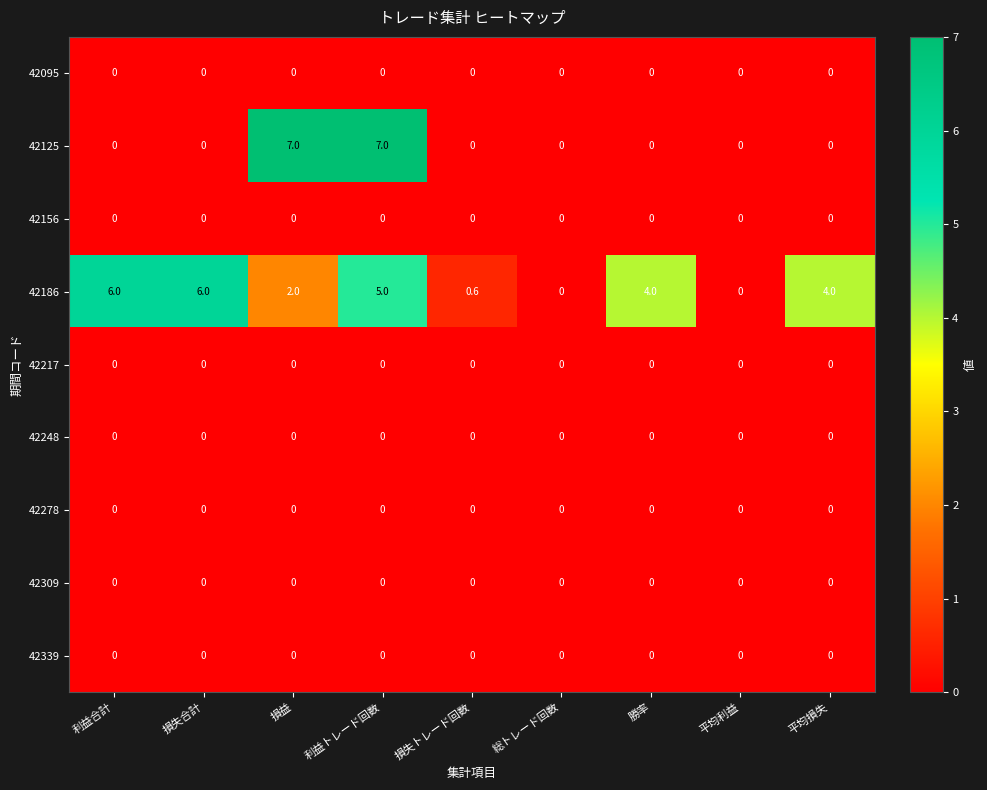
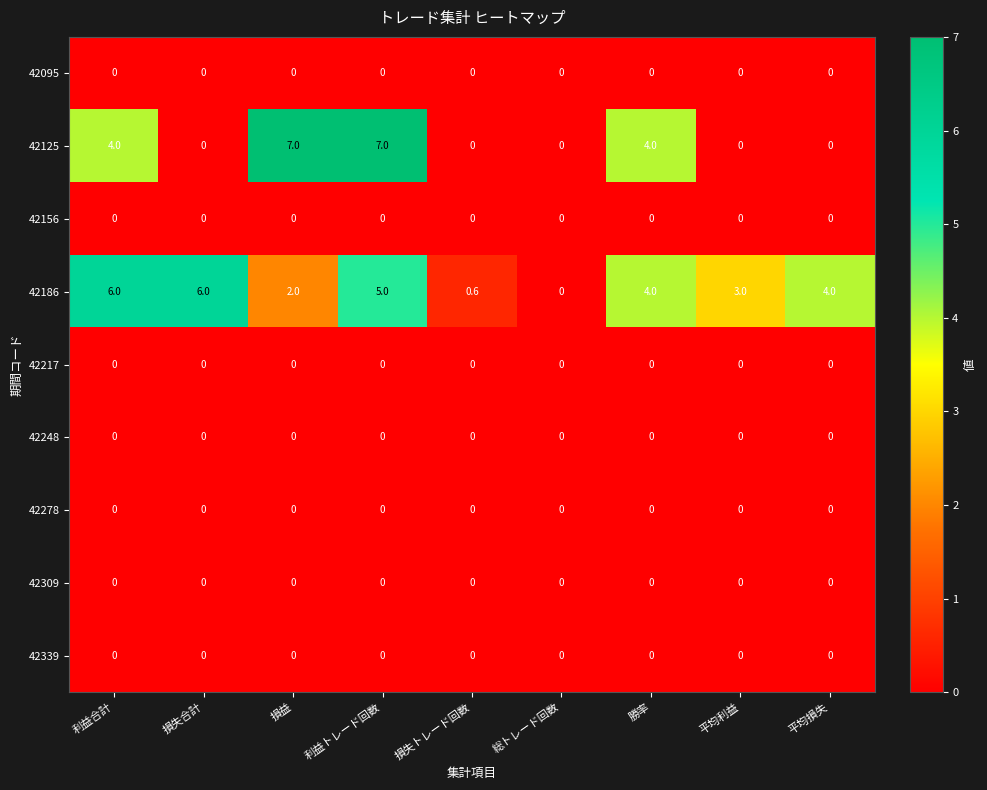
  {
    "42095": {
      "利益合計": 0,
      "損失合計": 0,
      "損益": 0,
      "利益トレード回数": 0,
      "損失トレード回数": 0,
      "総トレード回数": 0,
      "勝率": 0,
      "平均利益": 0,
      "平均損失": 0
    },
    "42125": {
-     "利益合計": 0,
+     "利益合計": 4.0,
      "損失合計": 0,
      "損益": 7.0,
      "利益トレード回数": 7.0,
      "損失トレード回数": 0,
      "総トレード回数": 0,
-     "勝率": 0,
+     "勝率": 4.0,
      "平均利益": 0,
      "平均損失": 0
    },
    "42156": {
      "利益合計": 0,
      "損失合計": 0,
      "損益": 0,
      "利益トレード回数": 0,
      "損失トレード回数": 0,
      "総トレード回数": 0,
      "勝率": 0,
      "平均利益": 0,
      "平均損失": 0
    },
    "42186": {
      "利益合計": 6.0,
      "損失合計": 6.0,
      "損益": 2.0,
      "利益トレード回数": 5.0,
      "損失トレード回数": 0.6,
      "総トレード回数": 0,
      "勝率": 4.0,
-     "平均利益": 0,
+     "平均利益": 3.0,
      "平均損失": 4.0
    },
    "42217": {
      "利益合計": 0,
      "損失合計": 0,
      "損益": 0,
      "利益トレード回数": 0,
      "損失トレード回数": 0,
      "総トレード回数": 0,
      "勝率": 0,
      "平均利益": 0,
      "平均損失": 0
    },
    "42248": {
      "利益合計": 0,
      "損失合計": 0,
      "損益": 0,
      "利益トレード回数": 0,
      "損失トレード回数": 0,
      "総トレード回数": 0,
      "勝率": 0,
      "平均利益": 0,
      "平均損失": 0
    },
    "42278": {
      "利益合計": 0,
      "損失合計": 0,
      "損益": 0,
      "利益トレード回数": 0,
      "損失トレード回数": 0,
      "総トレード回数": 0,
      "勝率": 0,
      "平均利益": 0,
      "平均損失": 0
    },
    "42309": {
      "利益合計": 0,
      "損失合計": 0,
      "損益": 0,
      "利益トレード回数": 0,
      "損失トレード回数": 0,
      "総トレード回数": 0,
      "勝率": 0,
      "平均利益": 0,
      "平均損失": 0
    },
    "42339": {
      "利益合計": 0,
      "損失合計": 0,
      "損益": 0,
      "利益トレード回数": 0,
      "損失トレード回数": 0,
      "総トレード回数": 0,
      "勝率": 0,
      "平均利益": 0,
      "平均損失": 0
    }
  }
